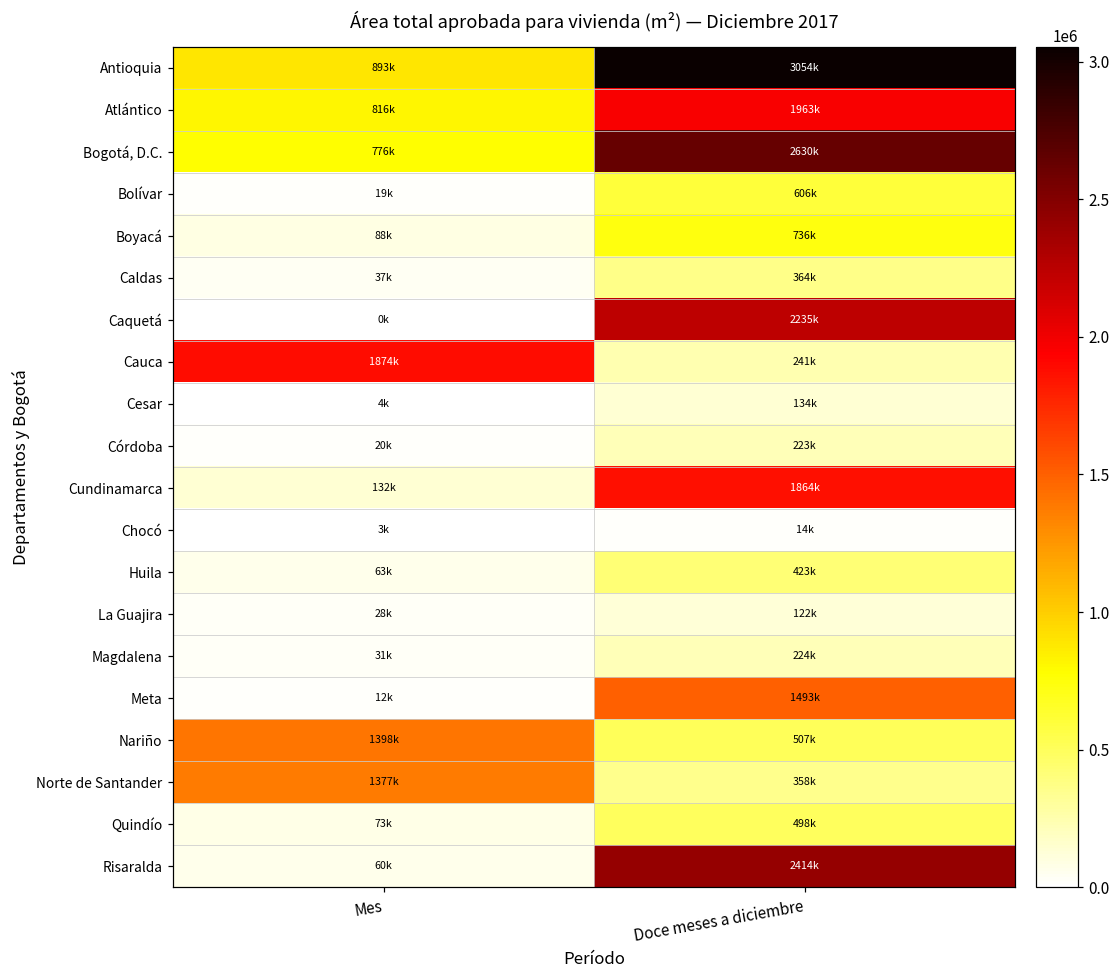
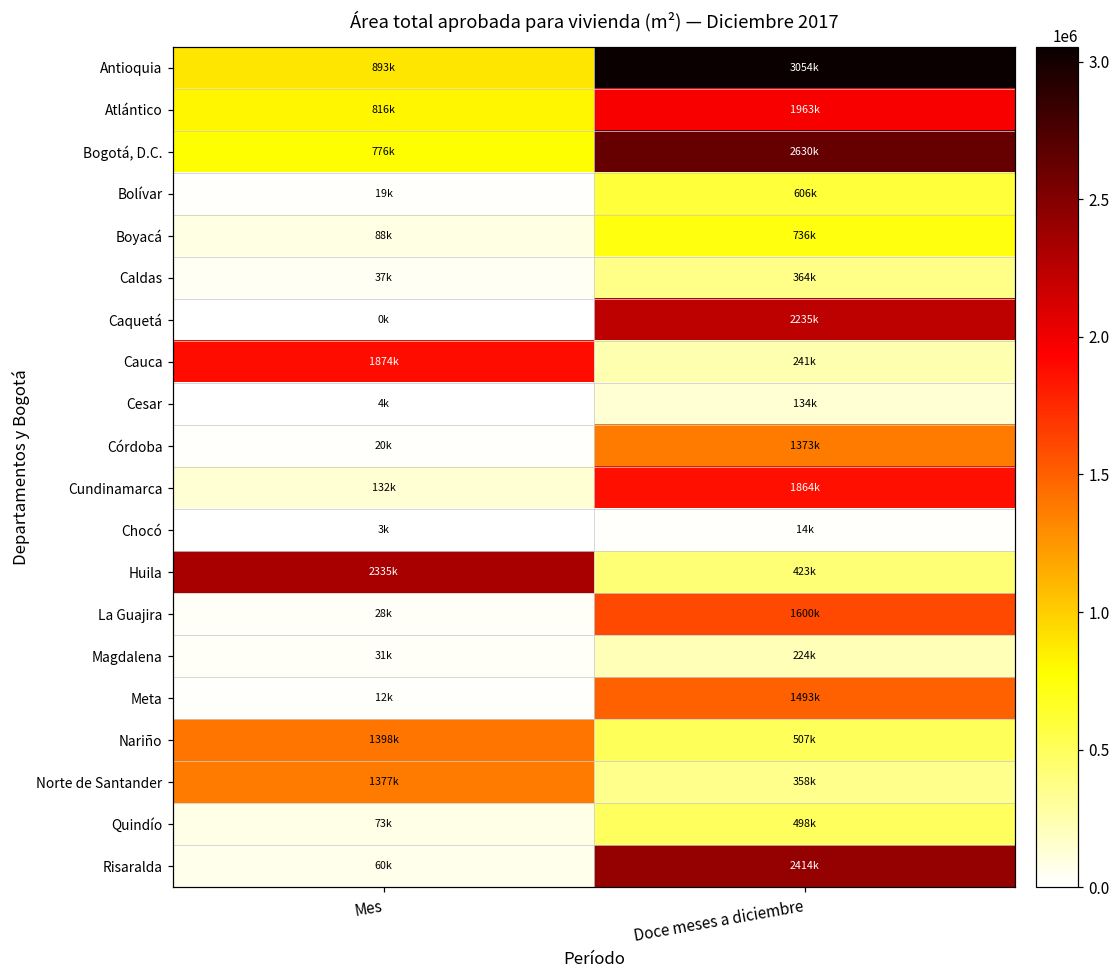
  {
    "Antioquia": {
      "Mes": "893k",
      "Doce meses a diciembre": "3054k"
    },
    "Atlántico": {
      "Mes": "816k",
      "Doce meses a diciembre": "1963k"
    },
    "Bogotá, D.C.": {
      "Mes": "776k",
      "Doce meses a diciembre": "2630k"
    },
    "Bolívar": {
      "Mes": "19k",
      "Doce meses a diciembre": "606k"
    },
    "Boyacá": {
      "Mes": "88k",
      "Doce meses a diciembre": "736k"
    },
    "Caldas": {
      "Mes": "37k",
      "Doce meses a diciembre": "364k"
    },
    "Caquetá": {
      "Mes": "0k",
      "Doce meses a diciembre": "2235k"
    },
    "Cauca": {
      "Mes": "1874k",
      "Doce meses a diciembre": "241k"
    },
    "Cesar": {
      "Mes": "4k",
      "Doce meses a diciembre": "134k"
    },
    "Córdoba": {
      "Mes": "20k",
-     "Doce meses a diciembre": "223k"
+     "Doce meses a diciembre": "1373k"
    },
    "Cundinamarca": {
      "Mes": "132k",
      "Doce meses a diciembre": "1864k"
    },
    "Chocó": {
      "Mes": "3k",
      "Doce meses a diciembre": "14k"
    },
    "Huila": {
-     "Mes": "63k",
+     "Mes": "2335k",
      "Doce meses a diciembre": "423k"
    },
    "La Guajira": {
      "Mes": "28k",
-     "Doce meses a diciembre": "122k"
+     "Doce meses a diciembre": "1600k"
    },
    "Magdalena": {
      "Mes": "31k",
      "Doce meses a diciembre": "224k"
    },
    "Meta": {
      "Mes": "12k",
      "Doce meses a diciembre": "1493k"
    },
    "Nariño": {
      "Mes": "1398k",
      "Doce meses a diciembre": "507k"
    },
    "Norte de Santander": {
      "Mes": "1377k",
      "Doce meses a diciembre": "358k"
    },
    "Quindío": {
      "Mes": "73k",
      "Doce meses a diciembre": "498k"
    },
    "Risaralda": {
      "Mes": "60k",
      "Doce meses a diciembre": "2414k"
    }
  }
